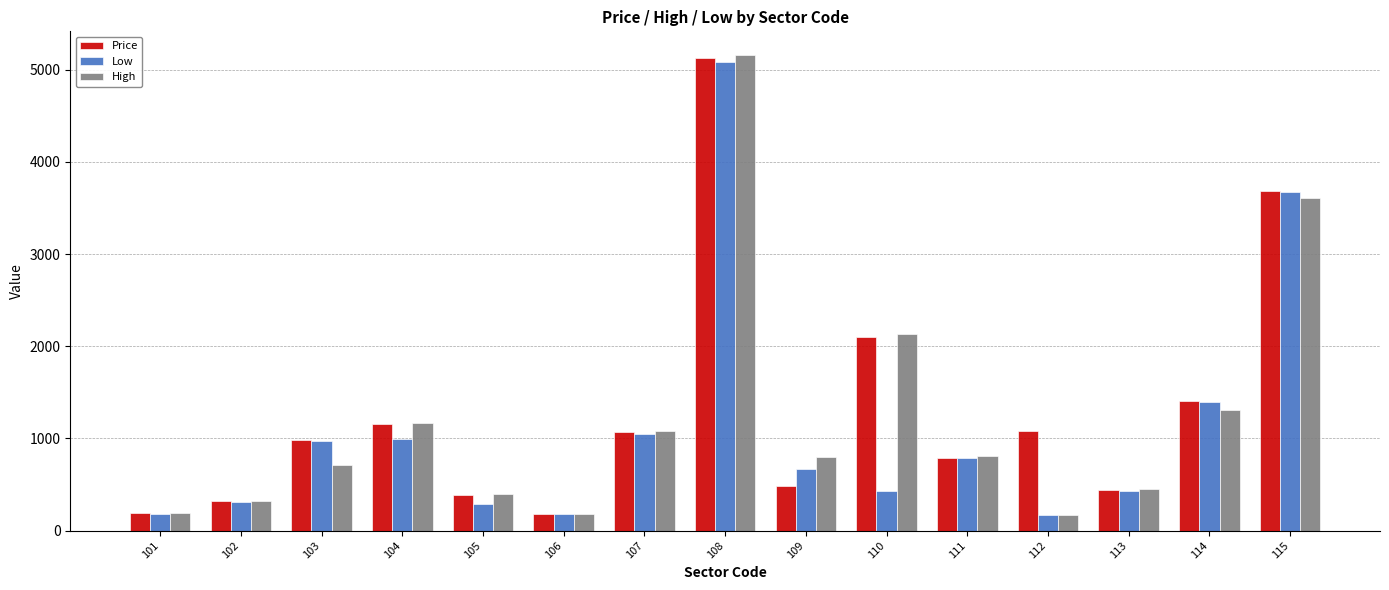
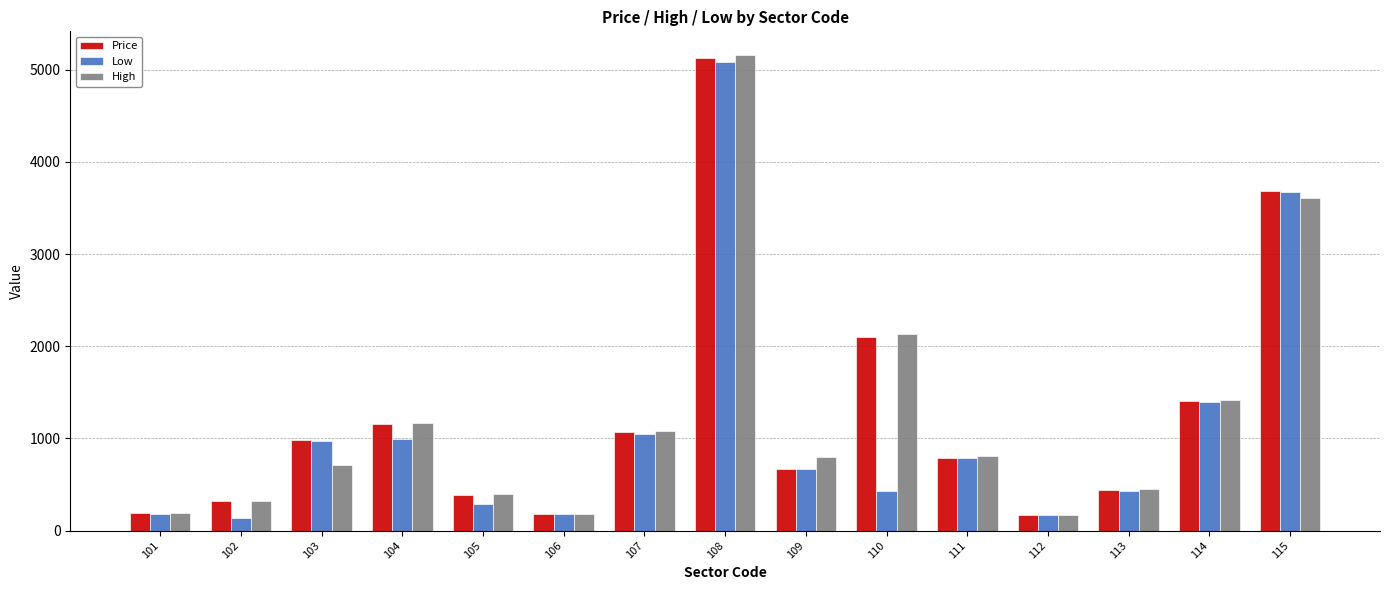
  {
    "Price": {
      "101": 200,
      "102": 300,
      "103": 1000,
      "104": 1200,
      "105": 400,
      "106": 200,
      "107": 1100,
      "108": 5100,
-     "109": 500,
+     "109": 700,
      "110": 2100,
      "111": 800,
-     "112": 1100,
+     "112": 200,
      "113": 400,
      "114": 1400,
      "115": 3700
    },
    "Low": {
      "101": 200,
-     "102": 300,
+     "102": 100,
      "103": 1000,
      "104": 1000,
      "105": 300,
      "106": 200,
      "107": 1100,
      "108": 5100,
      "109": 700,
      "110": 400,
      "111": 800,
      "112": 200,
      "113": 400,
      "114": 1400,
      "115": 3700
    },
    "High": {
      "101": 200,
      "102": 300,
      "103": 700,
      "104": 1200,
      "105": 400,
      "106": 200,
      "107": 1100,
      "108": 5200,
      "109": 800,
      "110": 2100,
      "111": 800,
      "112": 200,
      "113": 500,
-     "114": 1300,
+     "114": 1400,
      "115": 3600
    }
  }
